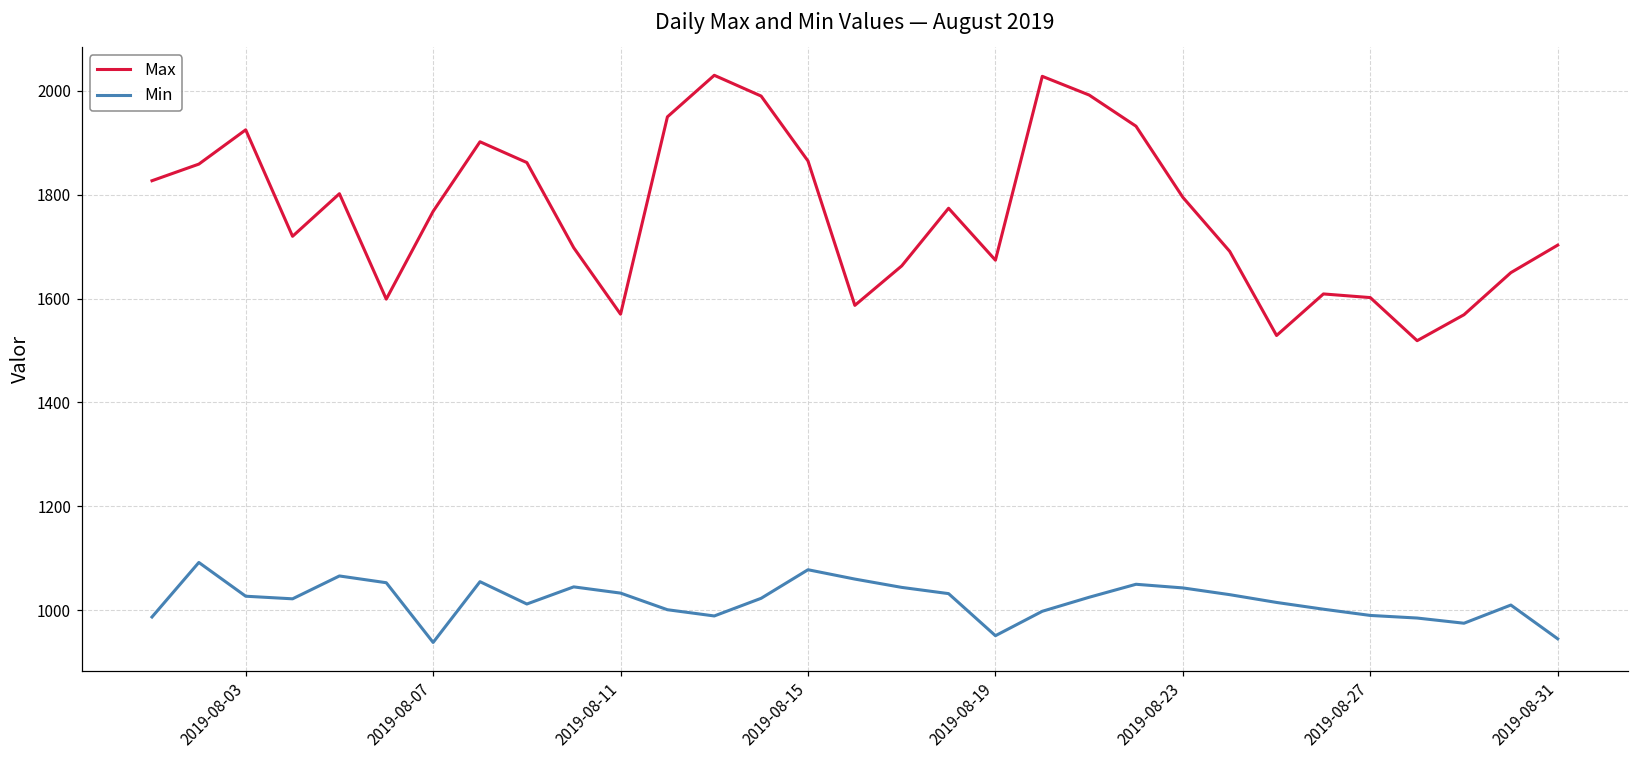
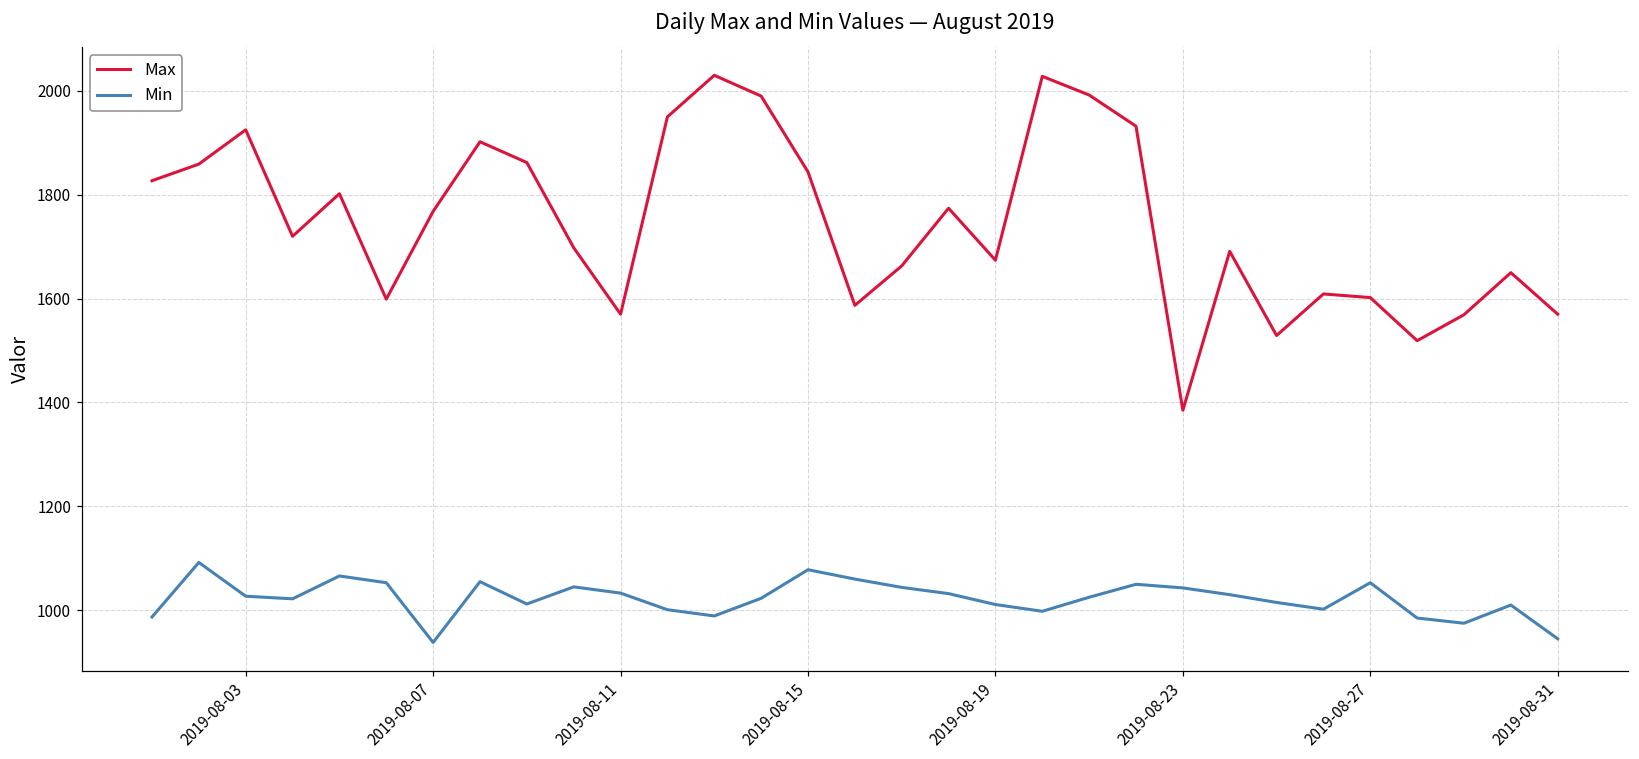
  {
    "Max": {
      "2019-08-03": 1930,
      "2019-08-07": 1770,
      "2019-08-11": 1570,
-     "2019-08-15": 1870,
+     "2019-08-15": 1840,
      "2019-08-19": 1670,
-     "2019-08-23": 1800,
+     "2019-08-23": 1390,
      "2019-08-27": 1600,
-     "2019-08-31": 1700
+     "2019-08-31": 1570
    },
    "Min": {
      "2019-08-03": 1030,
      "2019-08-07": 940,
      "2019-08-11": 1030,
      "2019-08-15": 1080,
-     "2019-08-19": 950,
+     "2019-08-19": 1010,
      "2019-08-23": 1040,
-     "2019-08-27": 990,
+     "2019-08-27": 1050,
      "2019-08-31": 950
    }
  }
